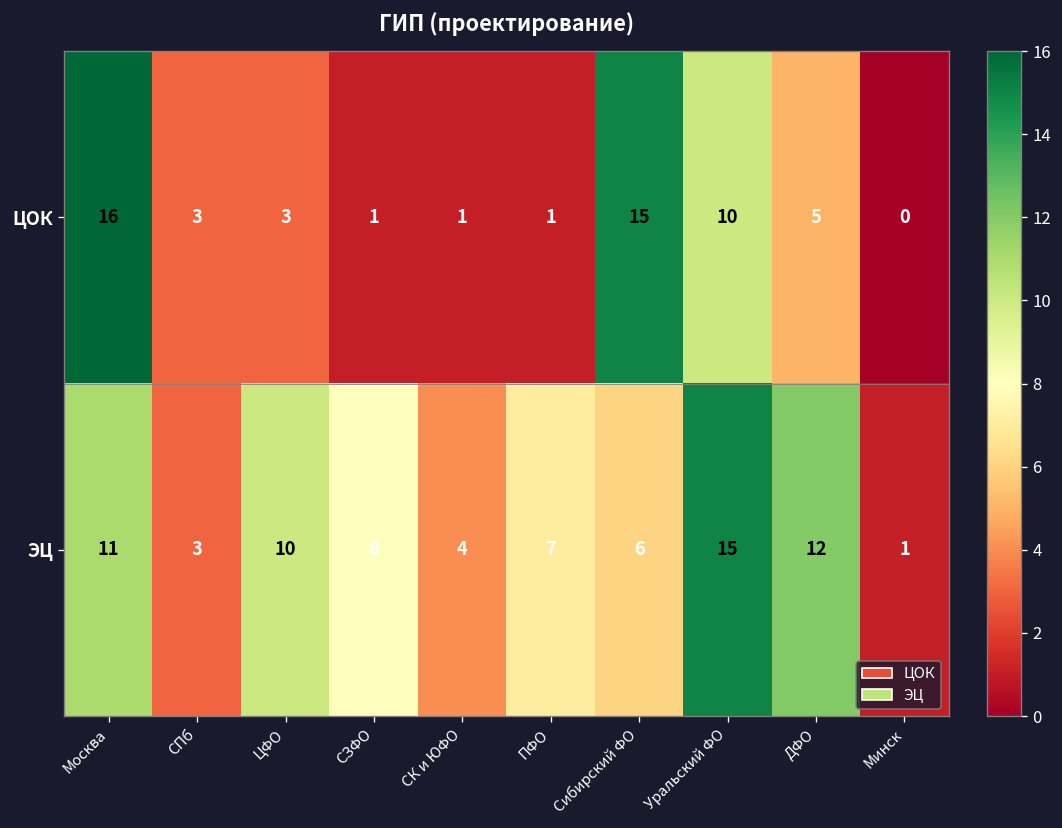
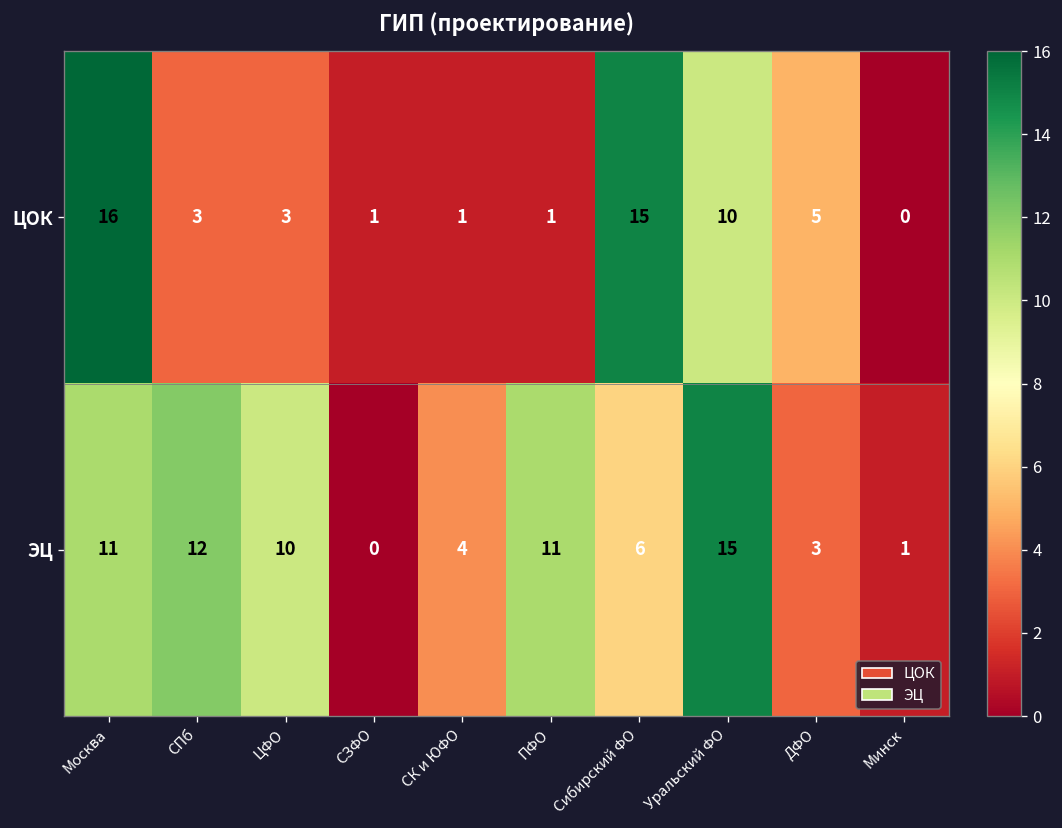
  {
    "ЦОК": {
      "Москва": 16,
      "СПб": 3,
      "ЦФО": 3,
      "СЗФО": 1,
      "СК и ЮФО": 1,
      "ПФО": 1,
      "Сибирский ФО": 15,
      "Уральский ФО": 10,
      "ДФО": 5,
      "Минск": 0
    },
    "ЭЦ": {
      "Москва": 11,
-     "СПб": 3,
+     "СПб": 12,
      "ЦФО": 10,
-     "СЗФО": 8,
+     "СЗФО": 0,
      "СК и ЮФО": 4,
-     "ПФО": 7,
+     "ПФО": 11,
      "Сибирский ФО": 6,
      "Уральский ФО": 15,
-     "ДФО": 12,
+     "ДФО": 3,
      "Минск": 1
    }
  }
